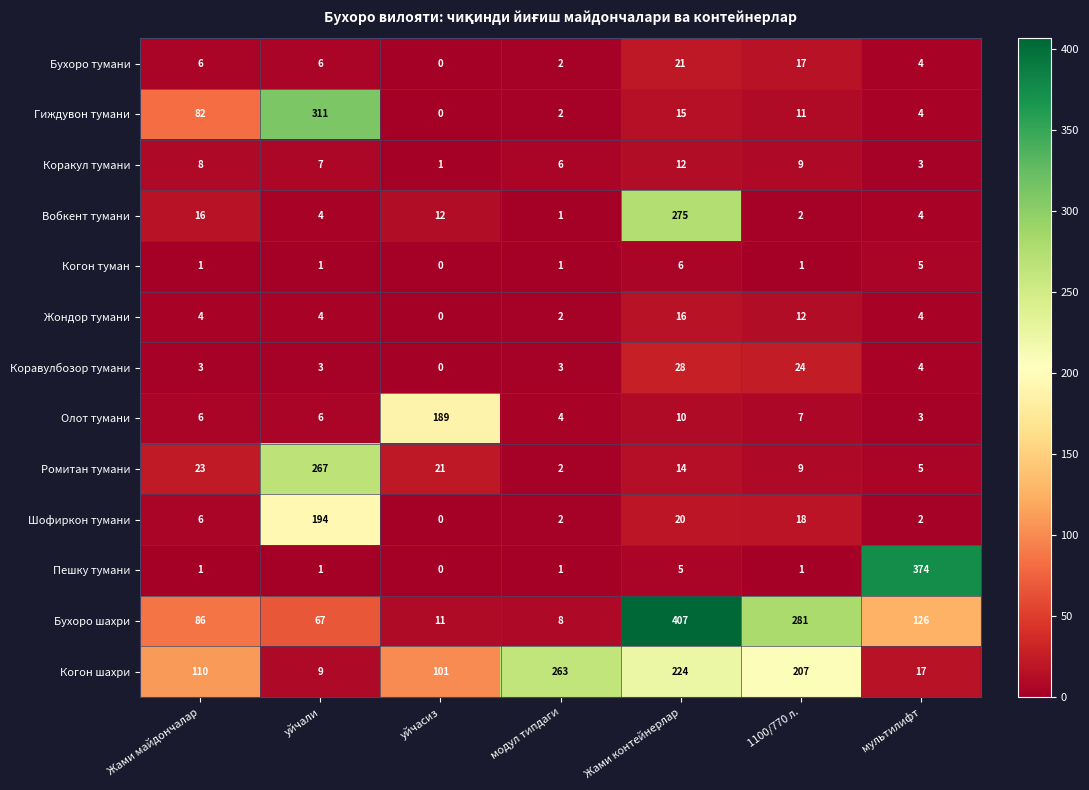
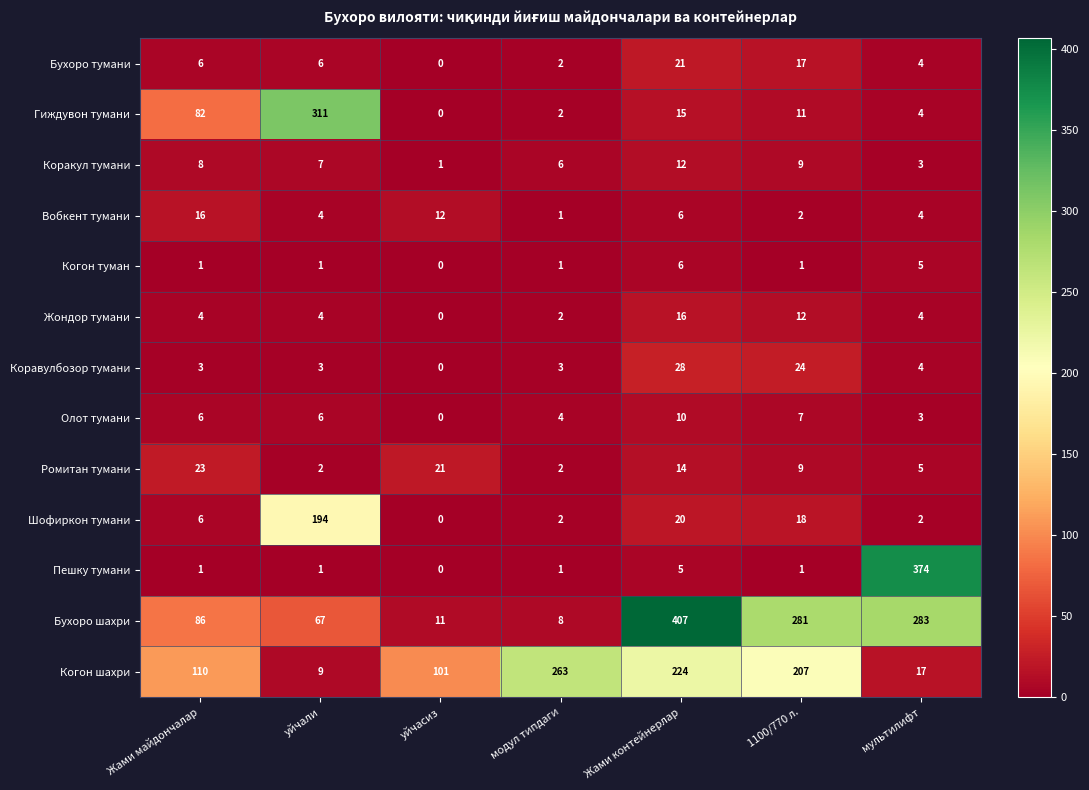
  {
    "Бухоро тумани": {
      "Жами майдончалар": 6,
      "уйчали": 6,
      "уйчасиз": 0,
      "модул типдаги": 2,
      "Жами контейнерлар": 21,
      "1100/770 л.": 17,
      "мультилифт": 4
    },
    "Гиждувон тумани": {
      "Жами майдончалар": 82,
      "уйчали": 311,
      "уйчасиз": 0,
      "модул типдаги": 2,
      "Жами контейнерлар": 15,
      "1100/770 л.": 11,
      "мультилифт": 4
    },
    "Коракул тумани": {
      "Жами майдончалар": 8,
      "уйчали": 7,
      "уйчасиз": 1,
      "модул типдаги": 6,
      "Жами контейнерлар": 12,
      "1100/770 л.": 9,
      "мультилифт": 3
    },
    "Вобкент тумани": {
      "Жами майдончалар": 16,
      "уйчали": 4,
      "уйчасиз": 12,
      "модул типдаги": 1,
-     "Жами контейнерлар": 275,
+     "Жами контейнерлар": 6,
      "1100/770 л.": 2,
      "мультилифт": 4
    },
    "Когон туман": {
      "Жами майдончалар": 1,
      "уйчали": 1,
      "уйчасиз": 0,
      "модул типдаги": 1,
      "Жами контейнерлар": 6,
      "1100/770 л.": 1,
      "мультилифт": 5
    },
    "Жондор тумани": {
      "Жами майдончалар": 4,
      "уйчали": 4,
      "уйчасиз": 0,
      "модул типдаги": 2,
      "Жами контейнерлар": 16,
      "1100/770 л.": 12,
      "мультилифт": 4
    },
    "Коравулбозор тумани": {
      "Жами майдончалар": 3,
      "уйчали": 3,
      "уйчасиз": 0,
      "модул типдаги": 3,
      "Жами контейнерлар": 28,
      "1100/770 л.": 24,
      "мультилифт": 4
    },
    "Олот тумани": {
      "Жами майдончалар": 6,
      "уйчали": 6,
-     "уйчасиз": 189,
+     "уйчасиз": 0,
      "модул типдаги": 4,
      "Жами контейнерлар": 10,
      "1100/770 л.": 7,
      "мультилифт": 3
    },
    "Ромитан тумани": {
      "Жами майдончалар": 23,
-     "уйчали": 267,
+     "уйчали": 2,
      "уйчасиз": 21,
      "модул типдаги": 2,
      "Жами контейнерлар": 14,
      "1100/770 л.": 9,
      "мультилифт": 5
    },
    "Шофиркон тумани": {
      "Жами майдончалар": 6,
      "уйчали": 194,
      "уйчасиз": 0,
      "модул типдаги": 2,
      "Жами контейнерлар": 20,
      "1100/770 л.": 18,
      "мультилифт": 2
    },
    "Пешку тумани": {
      "Жами майдончалар": 1,
      "уйчали": 1,
      "уйчасиз": 0,
      "модул типдаги": 1,
      "Жами контейнерлар": 5,
      "1100/770 л.": 1,
      "мультилифт": 374
    },
    "Бухоро шахри": {
      "Жами майдончалар": 86,
      "уйчали": 67,
      "уйчасиз": 11,
      "модул типдаги": 8,
      "Жами контейнерлар": 407,
      "1100/770 л.": 281,
-     "мультилифт": 126
+     "мультилифт": 283
    },
    "Когон шахри": {
      "Жами майдончалар": 110,
      "уйчали": 9,
      "уйчасиз": 101,
      "модул типдаги": 263,
      "Жами контейнерлар": 224,
      "1100/770 л.": 207,
      "мультилифт": 17
    }
  }
